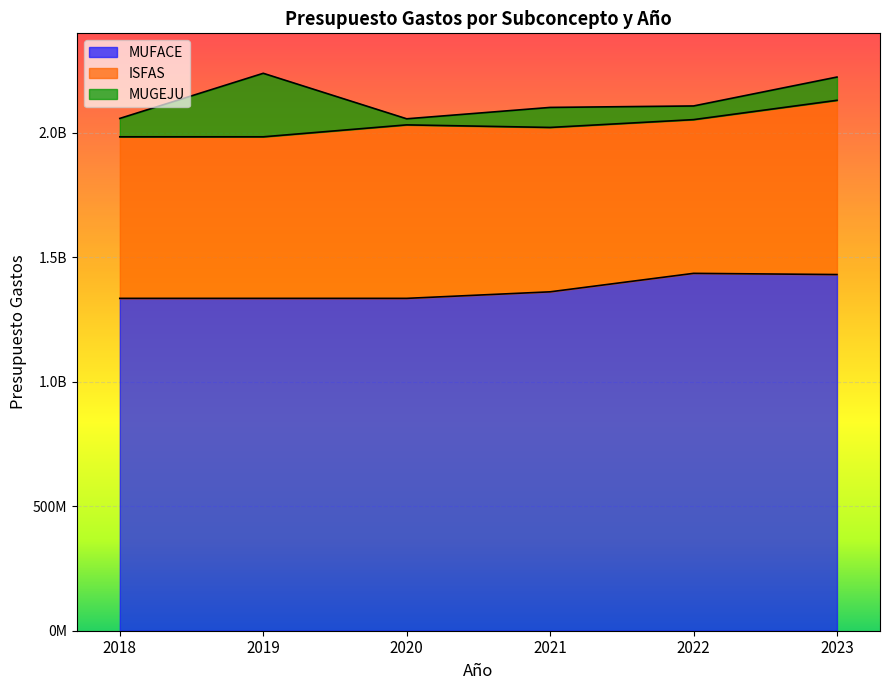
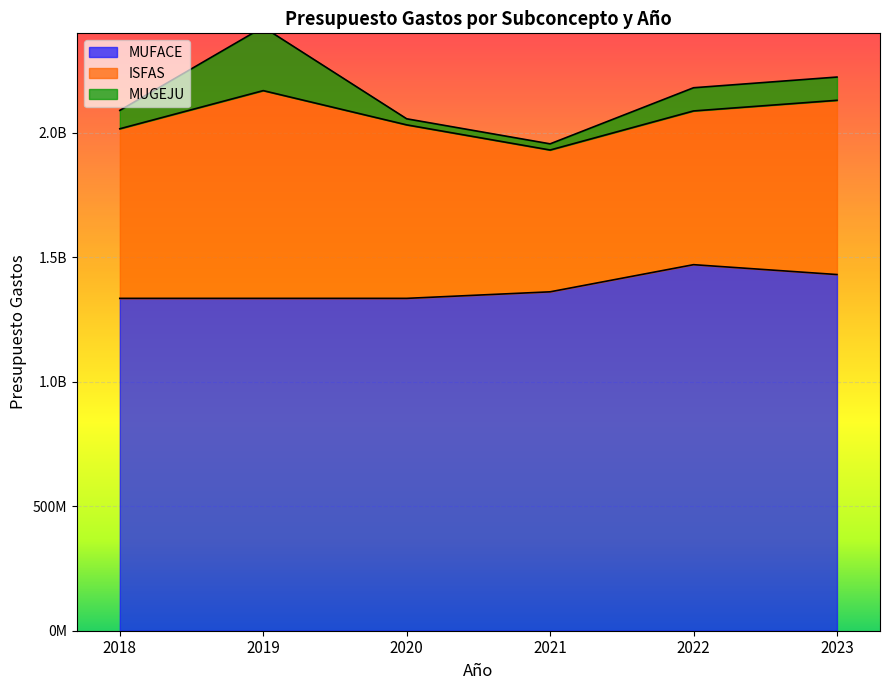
  {
    "MUFACE": {
      "2018": 1340000000,
      "2019": 1340000000,
      "2020": 1340000000,
      "2021": 1360000000,
-     "2022": 1440000000,
+     "2022": 1470000000,
      "2023": 1430000000
    },
    "ISFAS": {
-     "2018": 650000000,
-     "2019": 650000000,
+     "2018": 680000000,
+     "2019": 830000000,
      "2020": 700000000,
-     "2021": 660000000,
+     "2021": 570000000,
      "2022": 620000000,
      "2023": 700000000
    },
    "MUGEJU": {
      "2018": 70000000,
      "2020": 20000000,
-     "2021": 80000000,
-     "2022": 50000000,
+     "2021": 20000000,
+     "2022": 90000000,
      "2023": 90000000
    }
  }
